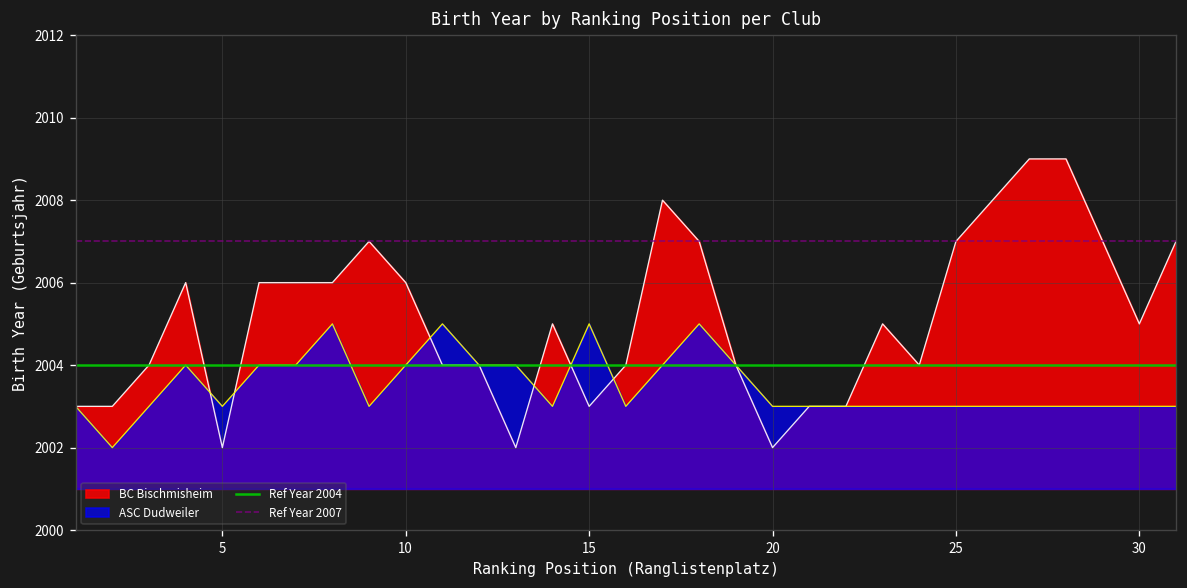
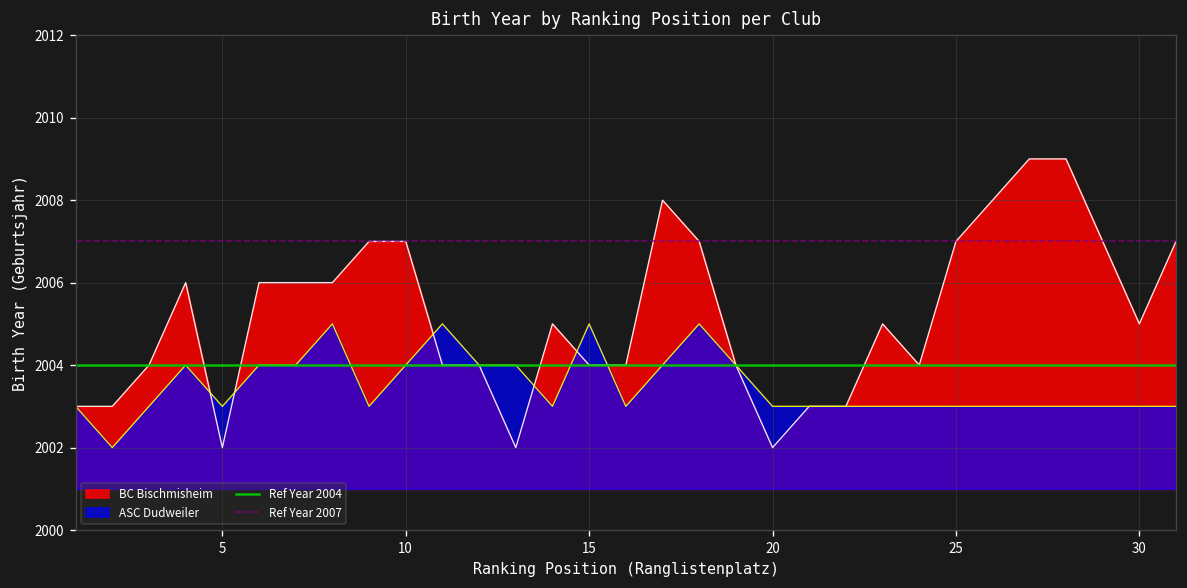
  {
    "BC Bischmisheim": {
      "5": 2002,
-     "10": 2006,
-     "15": 2003,
+     "10": 2007,
+     "15": 2004,
      "20": 2002,
      "25": 2007,
      "30": 2005
    },
    "ASC Dudweiler": {
      "5": 2003,
      "10": 2004,
      "15": 2005,
      "20": 2003,
      "25": 2003,
      "30": 2003
    }
  }
